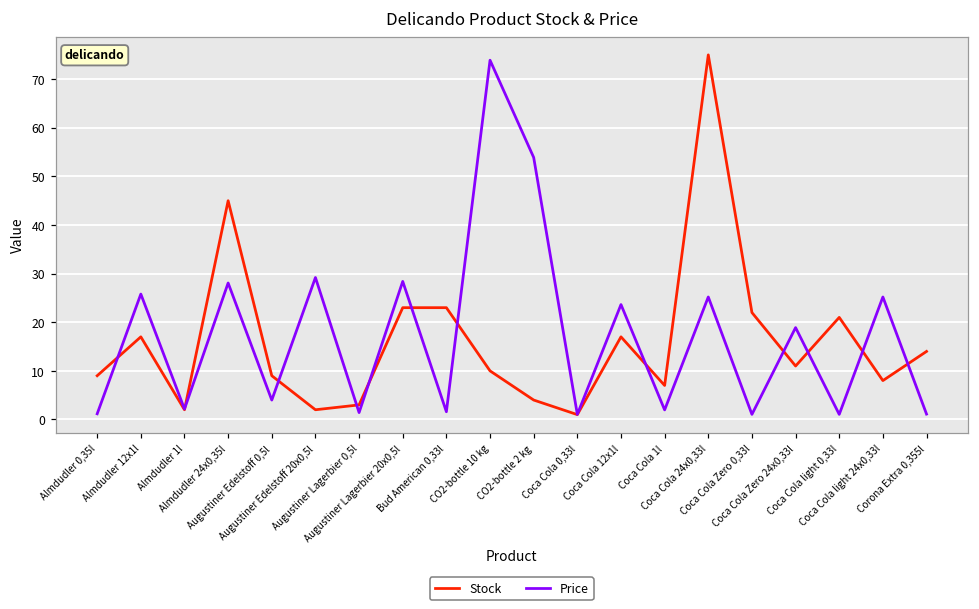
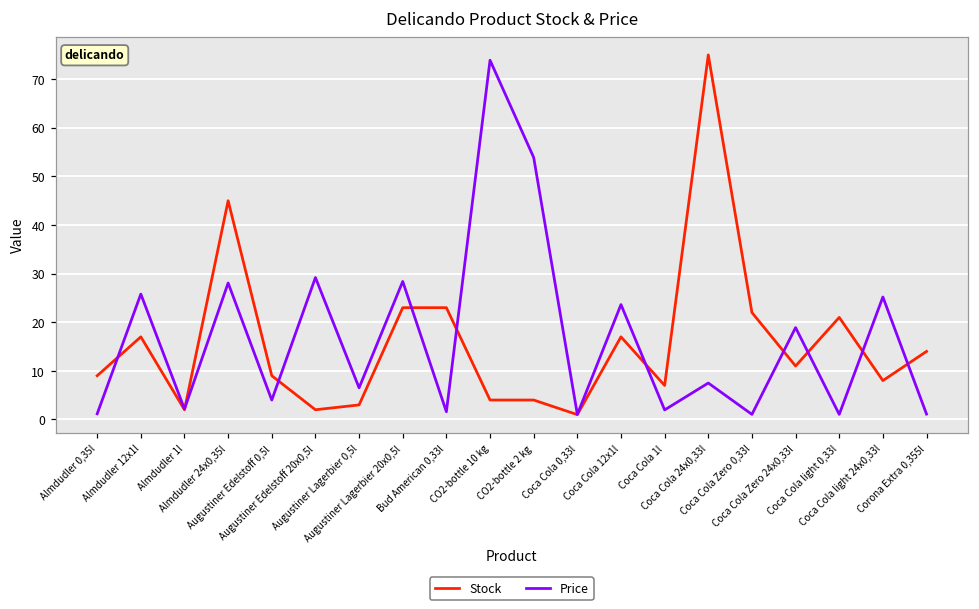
  {
    "Stock": {
      "Almdudler 0,35l": 9,
      "Almdudler 12x1l": 17,
      "Almdudler 24x0,35l": 45,
      "Augustiner Edelstoff 0,5l": 9,
      "Augustiner Edelstoff 20x0,5l": 2,
      "Augustiner Lagerbier 0,5l": 3,
      "Augustiner Lagerbier 20x0,5l": 23,
      "Bud American 0,33l": 23,
-     "CO2-bottle 10 kg": 10,
+     "CO2-bottle 10 kg": 4,
      "CO2-bottle 2 kg": 4,
      "Coca Cola 12x1l": 17,
      "Coca Cola 1l": 7,
      "Coca Cola 24x0,33l": 75,
      "Coca Cola Zero 0,33l": 22,
      "Coca Cola Zero 24x0,33l": 11,
      "Coca Cola light 0,33l": 21,
      "Coca Cola light 24x0,33l": 8,
      "Corona Extra 0,355l": 14
    },
    "Price": {
      "Almdudler 0,35l": 1,
      "Almdudler 12x1l": 26,
      "Almdudler 24x0,35l": 28,
      "Augustiner Edelstoff 0,5l": 4,
      "Augustiner Edelstoff 20x0,5l": 29,
-     "Augustiner Lagerbier 0,5l": 1,
+     "Augustiner Lagerbier 0,5l": 7,
      "Augustiner Lagerbier 20x0,5l": 28,
      "Bud American 0,33l": 2,
      "CO2-bottle 10 kg": 74,
      "CO2-bottle 2 kg": 54,
      "Coca Cola 12x1l": 24,
      "Coca Cola 1l": 2,
-     "Coca Cola 24x0,33l": 25,
+     "Coca Cola 24x0,33l": 8,
      "Coca Cola Zero 0,33l": 1,
      "Coca Cola Zero 24x0,33l": 19,
      "Coca Cola light 0,33l": 1,
      "Coca Cola light 24x0,33l": 25,
      "Corona Extra 0,355l": 1
    }
  }
